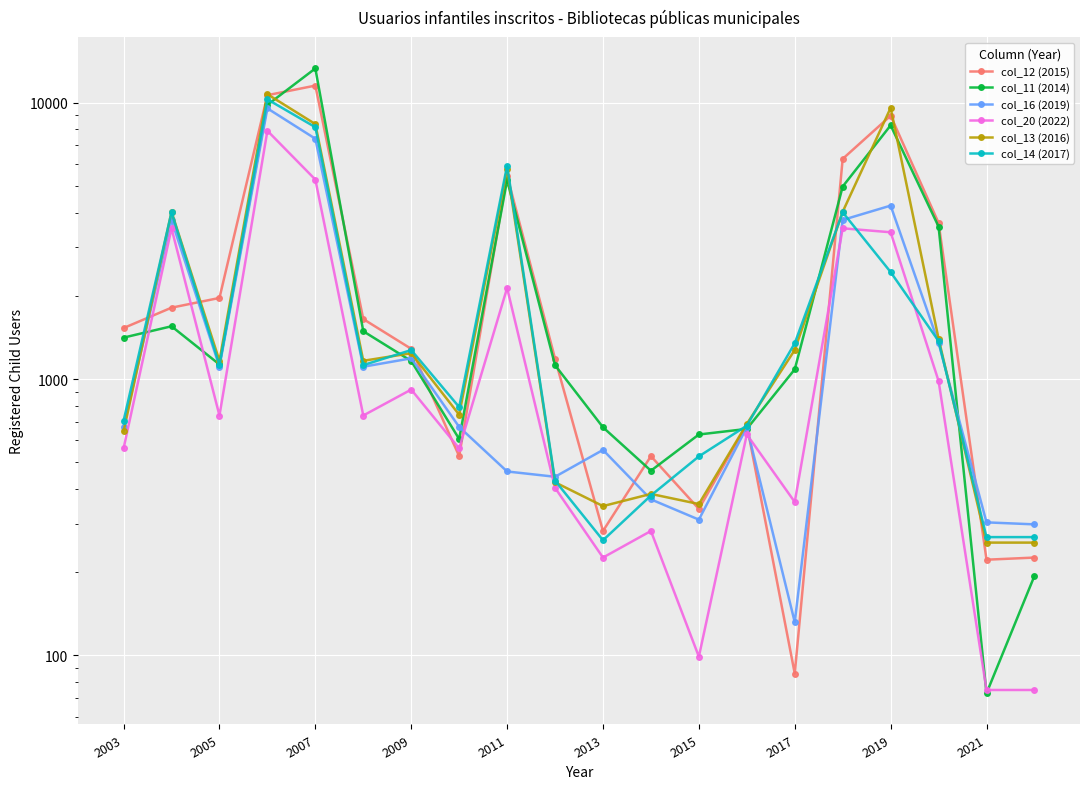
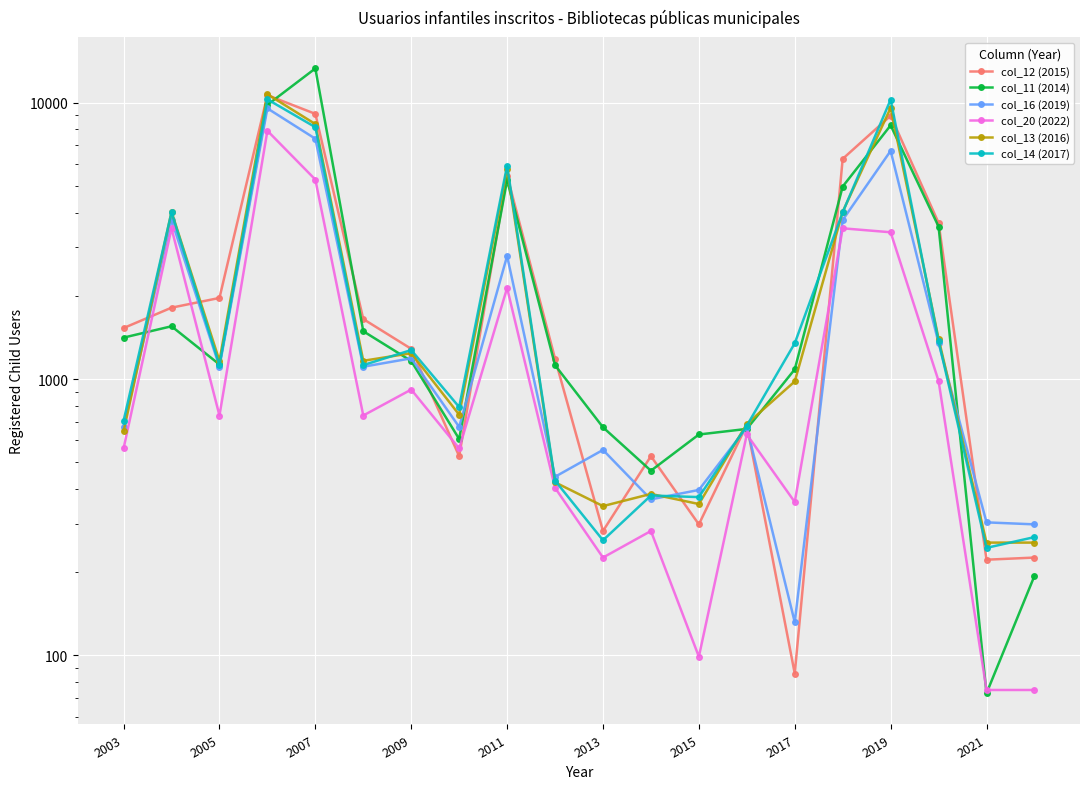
  {
    "col_12 (2015)": {
      "2003": 1500,
      "2005": 2000,
-     "2007": 11500,
+     "2007": 9100,
      "2011": 5400,
      "2013": 280,
-     "2015": 340,
+     "2015": 300,
      "2017": 86,
      "2019": 9000,
      "2021": 220
    },
    "col_11 (2014)": {
      "2003": 1400,
      "2007": 13000,
      "2009": 1160,
      "2011": 5200,
      "2013": 670,
      "2015": 630,
      "2017": 1080,
      "2019": 8300,
      "2021": 73
    },
    "col_16 (2019)": {
      "2003": 670,
      "2007": 7400,
      "2009": 1190,
-     "2011": 460,
+     "2011": 2800,
      "2013": 550,
-     "2015": 310,
+     "2015": 400,
      "2017": 130,
-     "2019": 4200,
+     "2019": 6700,
      "2021": 300
    },
    "col_20 (2022)": {
      "2003": 560,
      "2005": 740,
      "2007": 5300,
      "2009": 920,
      "2011": 2100,
      "2013": 230,
      "2015": 99,
      "2017": 360,
      "2019": 3400,
      "2021": 75
    },
    "col_13 (2016)": {
      "2003": 650,
      "2005": 1160,
      "2007": 8400,
      "2009": 1200,
      "2011": 5700,
      "2013": 350,
      "2015": 350,
-     "2017": 1300,
+     "2017": 980,
      "2019": 9600,
      "2021": 260
    },
    "col_14 (2017)": {
      "2003": 710,
      "2007": 8200,
      "2011": 5900,
      "2013": 260,
-     "2015": 530,
+     "2015": 370,
      "2017": 1300,
-     "2019": 2400,
-     "2021": 270
+     "2019": 10300,
+     "2021": 250
    }
  }
